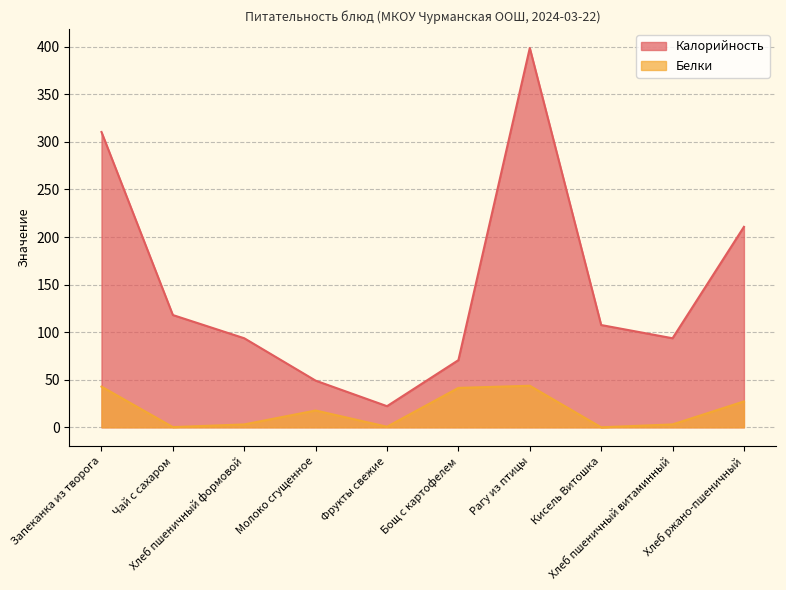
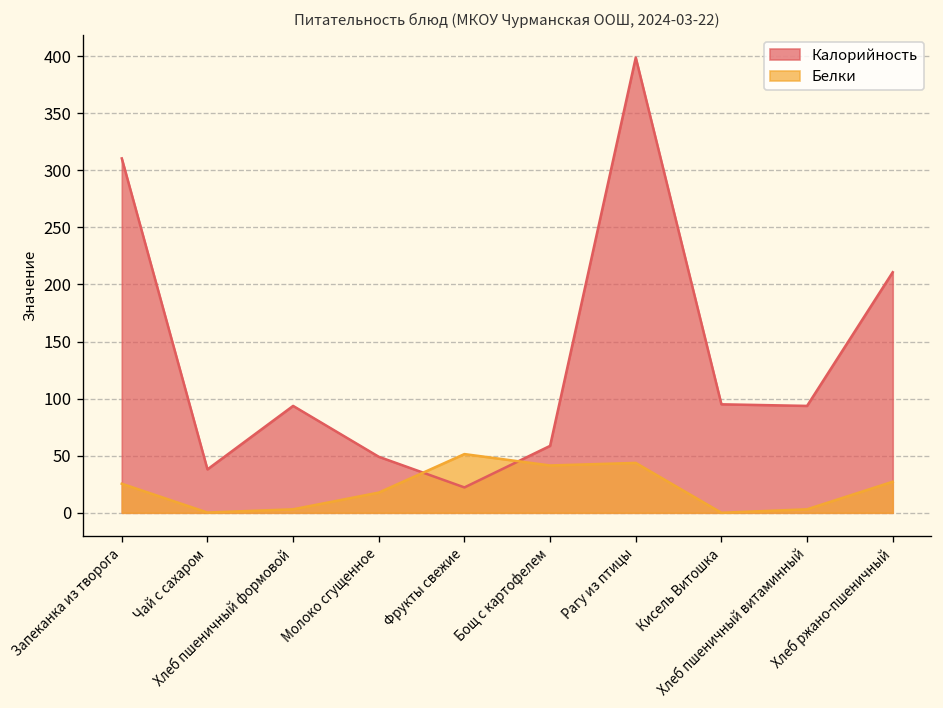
  {
    "Калорийность": {
      "Запеканка из творога": 310,
-     "Чай с сахаром": 120,
+     "Чай с сахаром": 40,
      "Хлеб пшеничный формовой": 90,
      "Молоко сгущенное": 50,
      "Фрукты свежие": 20,
-     "Бощ с картофелем": 70,
+     "Бощ с картофелем": 60,
      "Рагу из птицы": 400,
-     "Кисель Витошка": 110,
+     "Кисель Витошка": 100,
      "Хлеб пшеничный витаминный": 90,
      "Хлеб ржано-пшеничный": 210
    },
    "Белки": {
-     "Запеканка из творога": 40,
+     "Запеканка из творога": 30,
      "Чай с сахаром": 0,
      "Хлеб пшеничный формовой": 0,
      "Молоко сгущенное": 20,
-     "Фрукты свежие": 0,
+     "Фрукты свежие": 50,
      "Бощ с картофелем": 40,
      "Рагу из птицы": 40,
      "Кисель Витошка": 0,
      "Хлеб пшеничный витаминный": 0,
      "Хлеб ржано-пшеничный": 30
    }
  }
